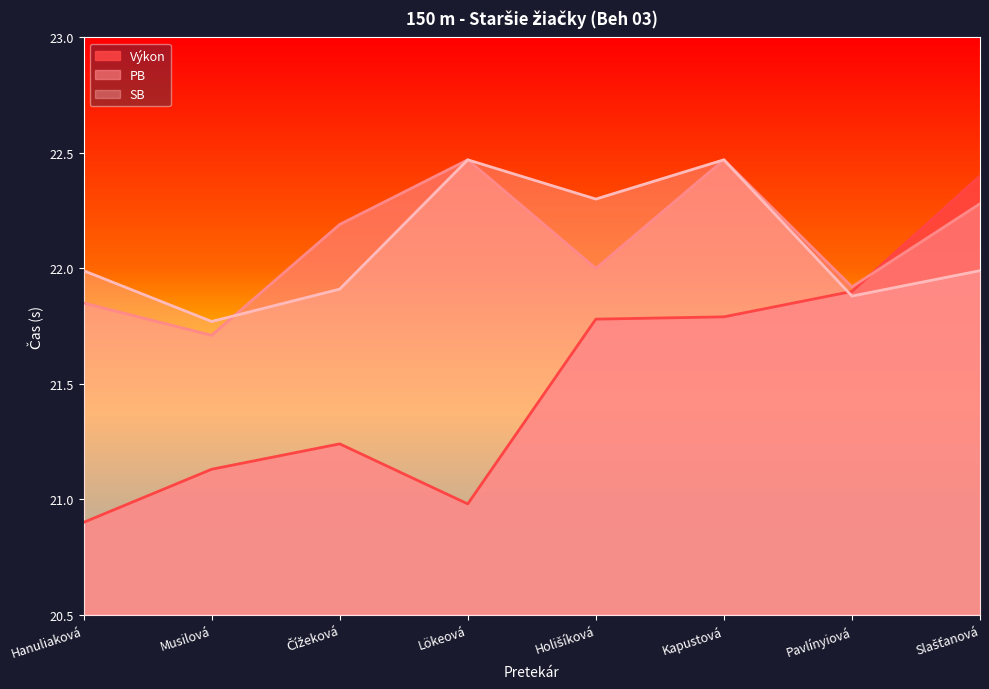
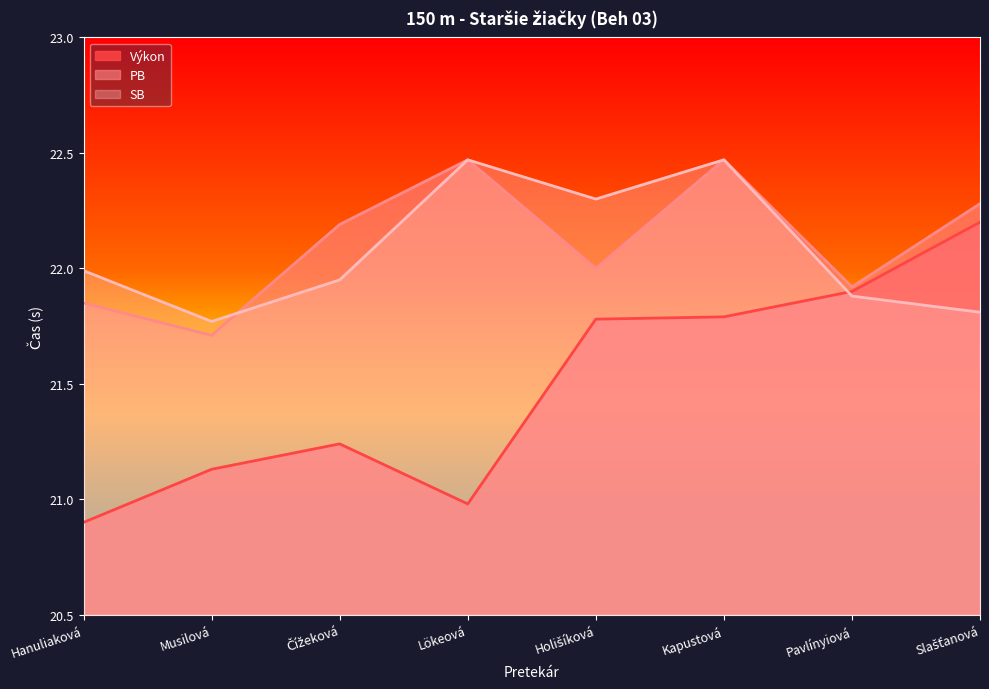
  {
    "Výkon": {
      "Hanuliaková": 20.9,
      "Musilová": 21.13,
      "Čížeková": 21.24,
      "Lökeová": 20.98,
      "Holišíková": 21.78,
      "Kapustová": 21.8,
      "Pavlínyiová": 21.9,
-     "Slašťanová": 22.4
+     "Slašťanová": 22.2
    },
    "PB": {
      "Hanuliaková": 21.85,
      "Musilová": 21.71,
      "Čížeková": 22.19,
      "Holišíková": 22.00,
      "Pavlínyiová": 21.92,
      "Slašťanová": 22.28
    },
    "SB": {
      "Hanuliaková": 21.99,
      "Musilová": 21.77,
-     "Čížeková": 21.91,
+     "Čížeková": 21.95,
      "Holišíková": 22.30,
      "Pavlínyiová": 21.88,
-     "Slašťanová": 21.99
+     "Slašťanová": 21.81
    }
  }
